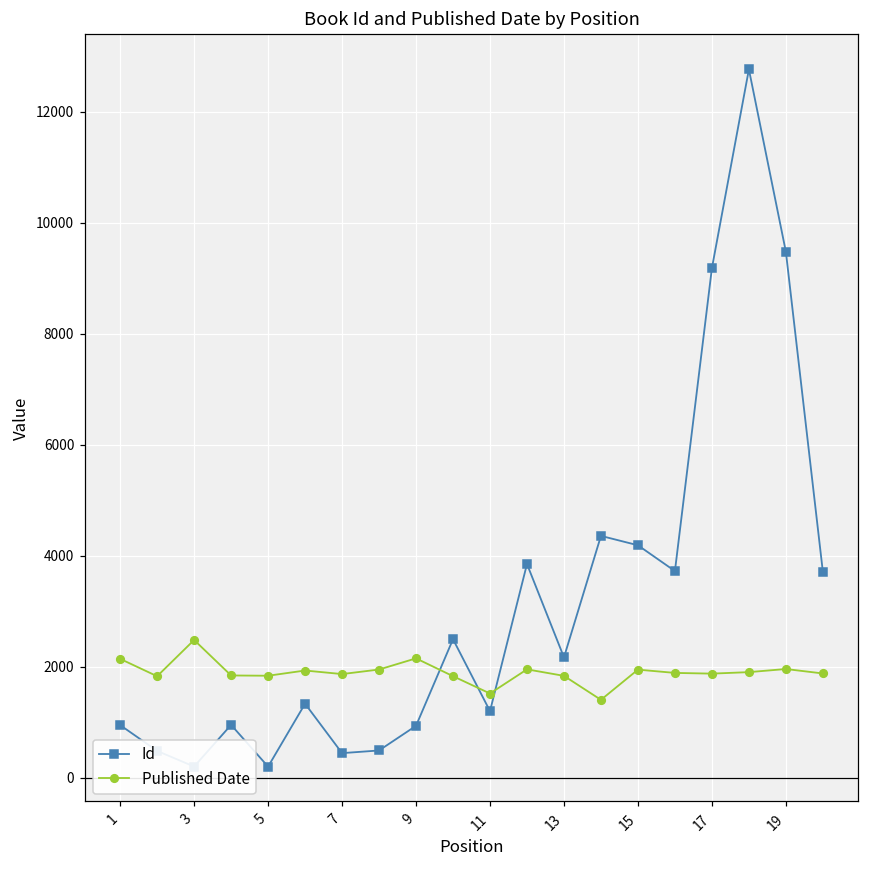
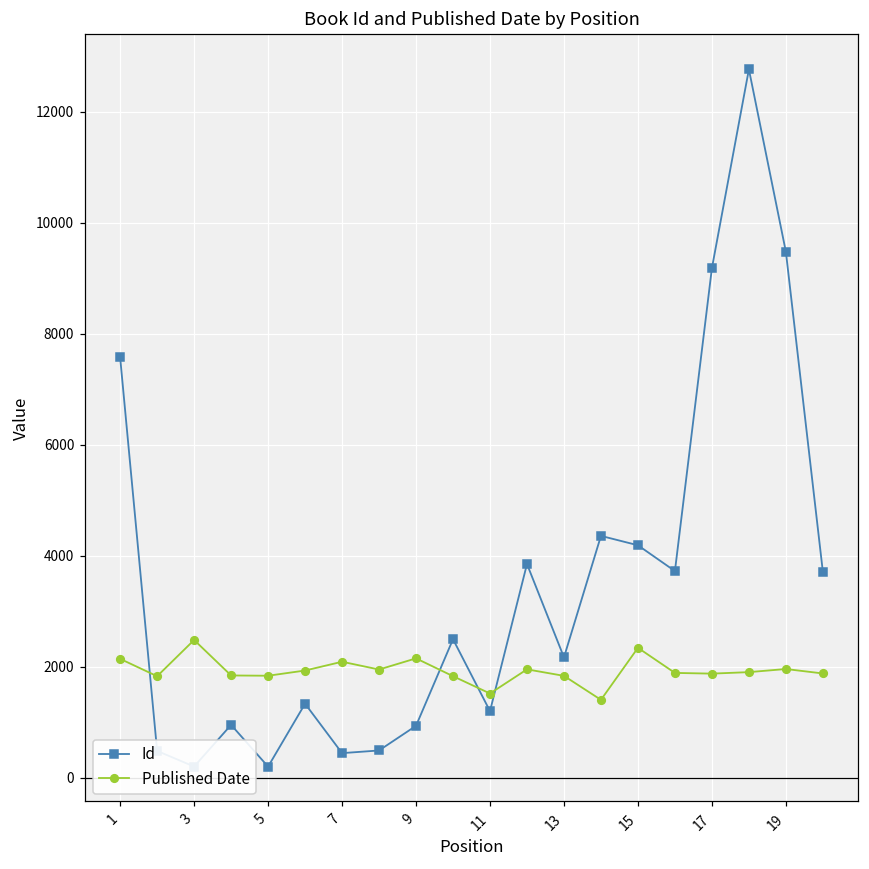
  {
    "Id": {
-     "1": 1000,
+     "1": 7600,
      "5": 200,
      "7": 400,
      "9": 900,
      "11": 1200,
      "13": 2200,
      "15": 4200,
      "17": 9200,
      "19": 9500
    },
    "Published Date": {
      "1": 2100,
      "3": 2500,
      "5": 1800,
-     "7": 1900,
+     "7": 2100,
      "9": 2200,
      "11": 1500,
      "13": 1800,
-     "15": 1900,
+     "15": 2300,
      "17": 1900,
      "19": 2000
    }
  }
